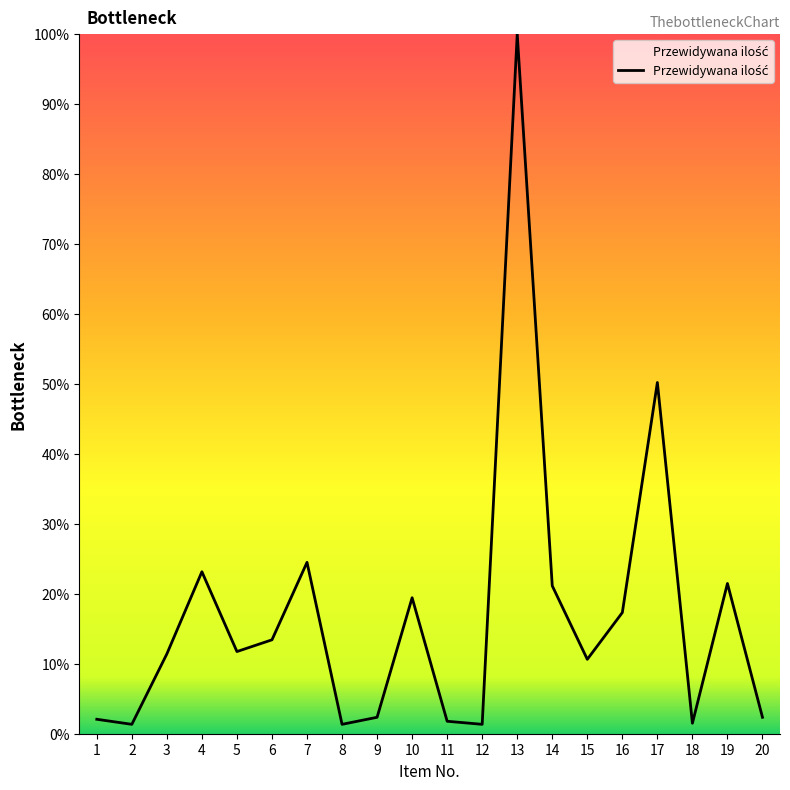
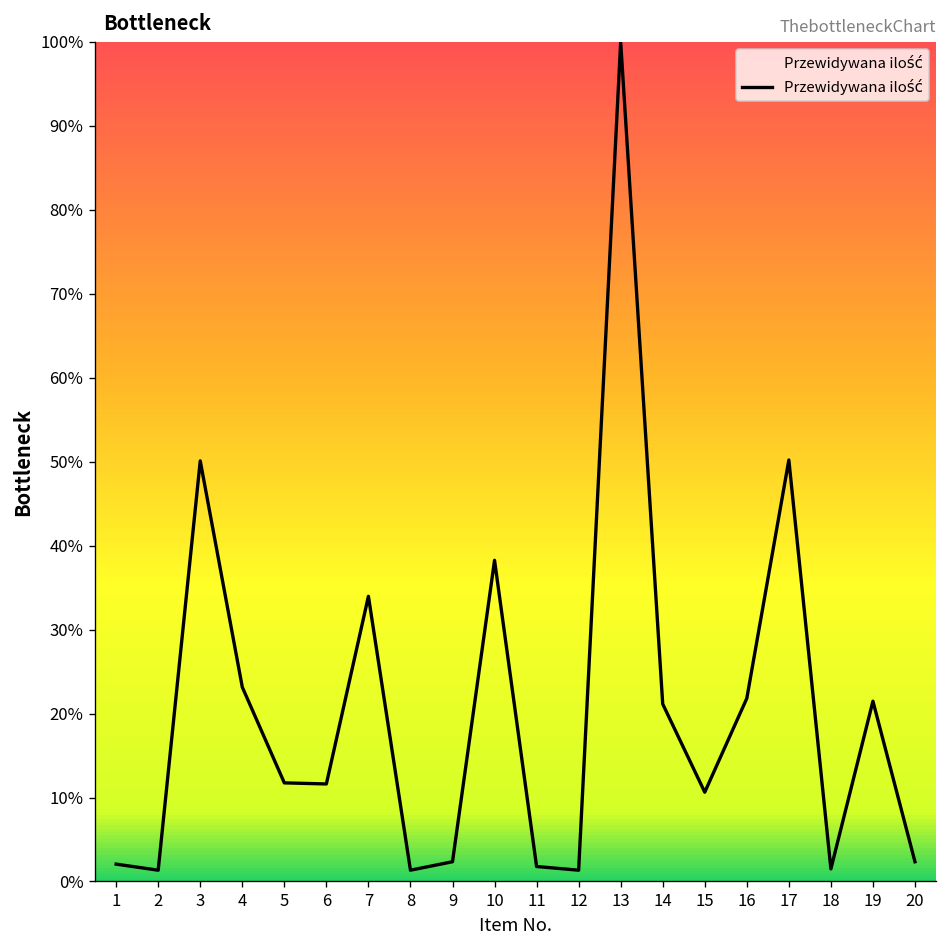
  {
    "1": "2%",
    "2": "1%",
-   "3": "11%",
+   "3": "50%",
    "4": "23%",
    "5": "12%",
-   "6": "13%",
-   "7": "24%",
+   "6": "12%",
+   "7": "34%",
    "8": "1%",
    "9": "2%",
-   "10": "19%",
+   "10": "38%",
    "11": "2%",
    "12": "1%",
    "13": "100%",
    "14": "21%",
    "15": "11%",
-   "16": "17%",
+   "16": "22%",
    "17": "50%",
    "18": "1%",
    "19": "21%",
    "20": "2%"
  }
